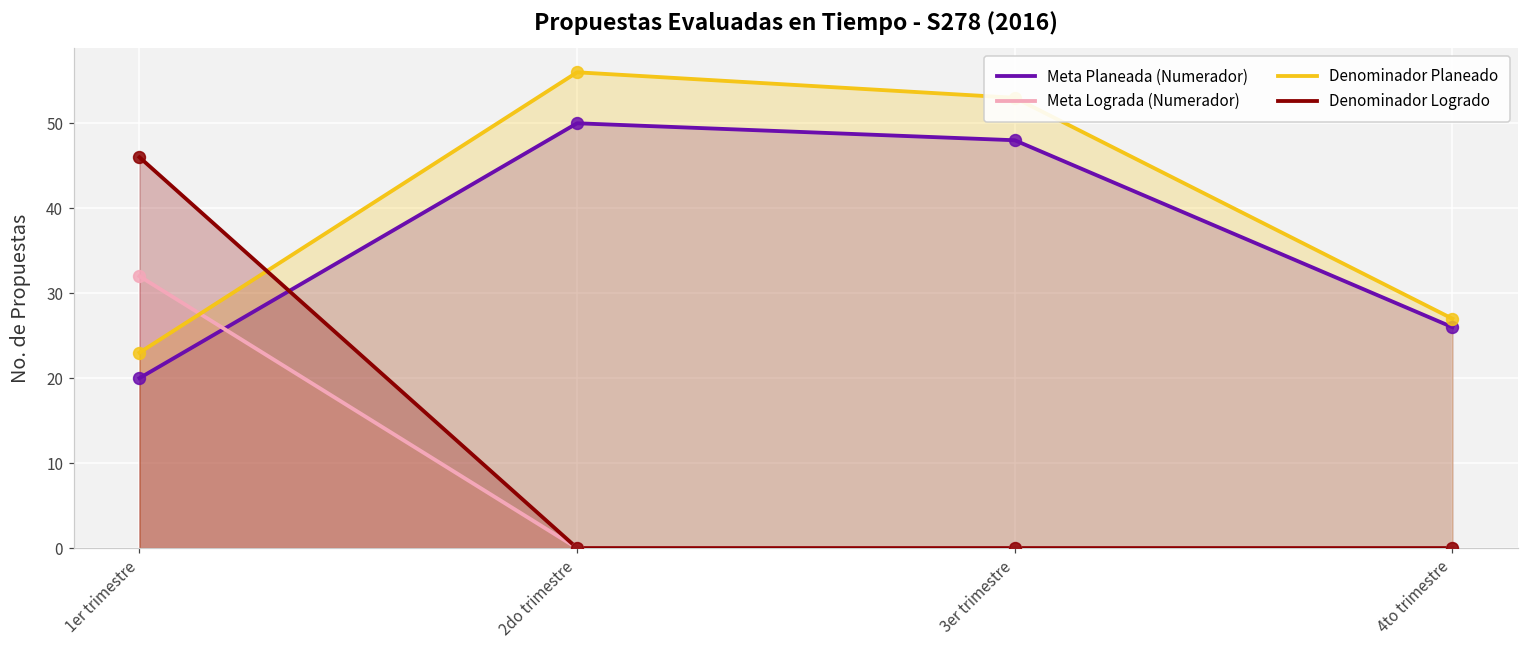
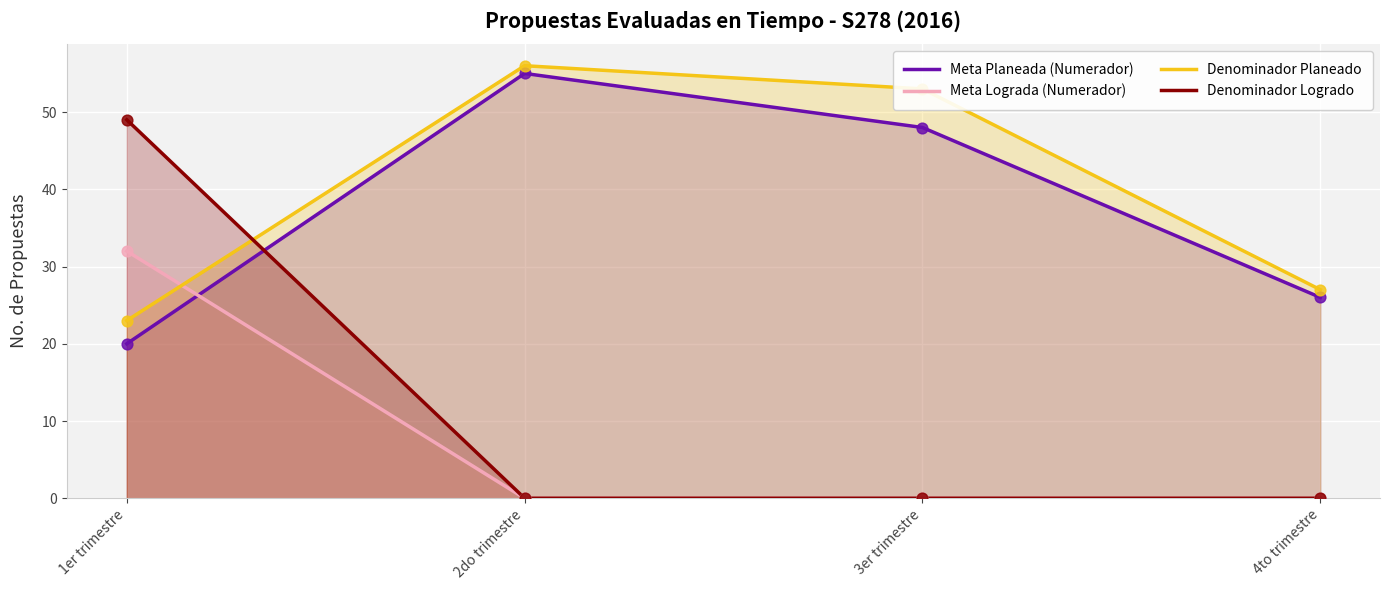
  {
    "Meta Planeada (Numerador)": {
      "1er trimestre": 20,
-     "2do trimestre": 50,
+     "2do trimestre": 55,
      "3er trimestre": 48,
      "4to trimestre": 26
    },
    "Meta Lograda (Numerador)": {
      "1er trimestre": 32
    },
    "Denominador Planeado": {
      "1er trimestre": 23,
      "2do trimestre": 56,
      "4to trimestre": 27
    },
    "Denominador Logrado": {
-     "1er trimestre": 46
+     "1er trimestre": 49
    }
  }
